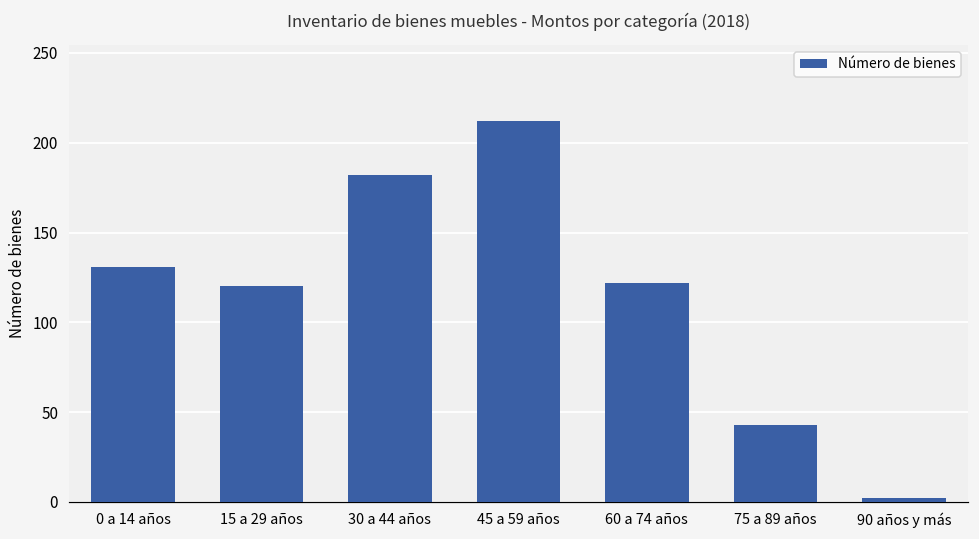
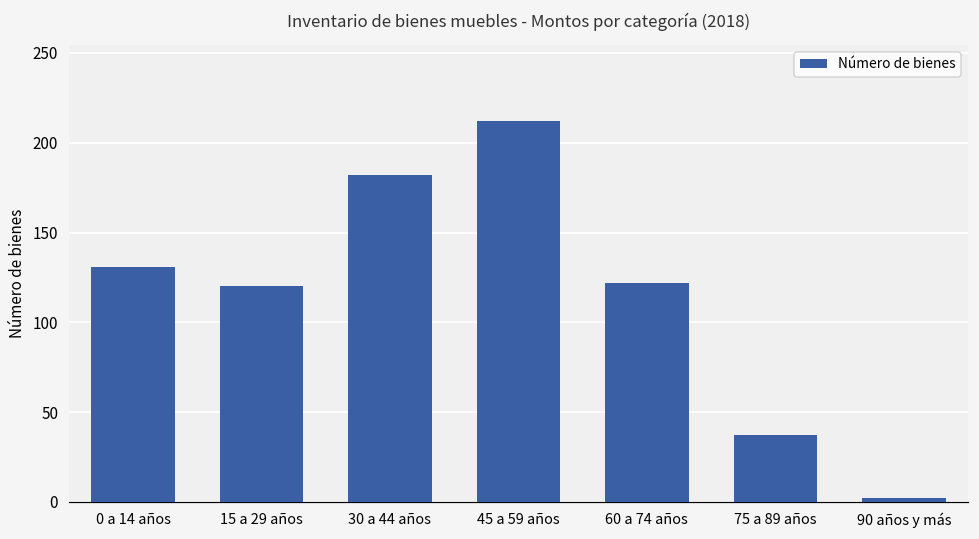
  {
    "0 a 14 años": 131,
    "15 a 29 años": 120,
    "30 a 44 años": 182,
    "45 a 59 años": 212,
    "60 a 74 años": 122,
-   "75 a 89 años": 43,
+   "75 a 89 años": 37,
    "90 años y más": 2
  }
